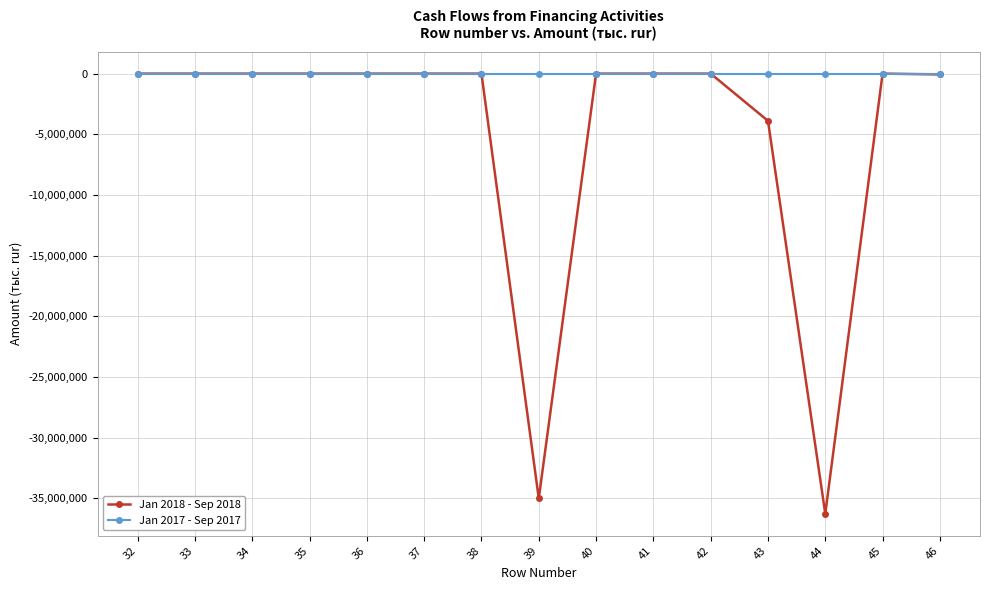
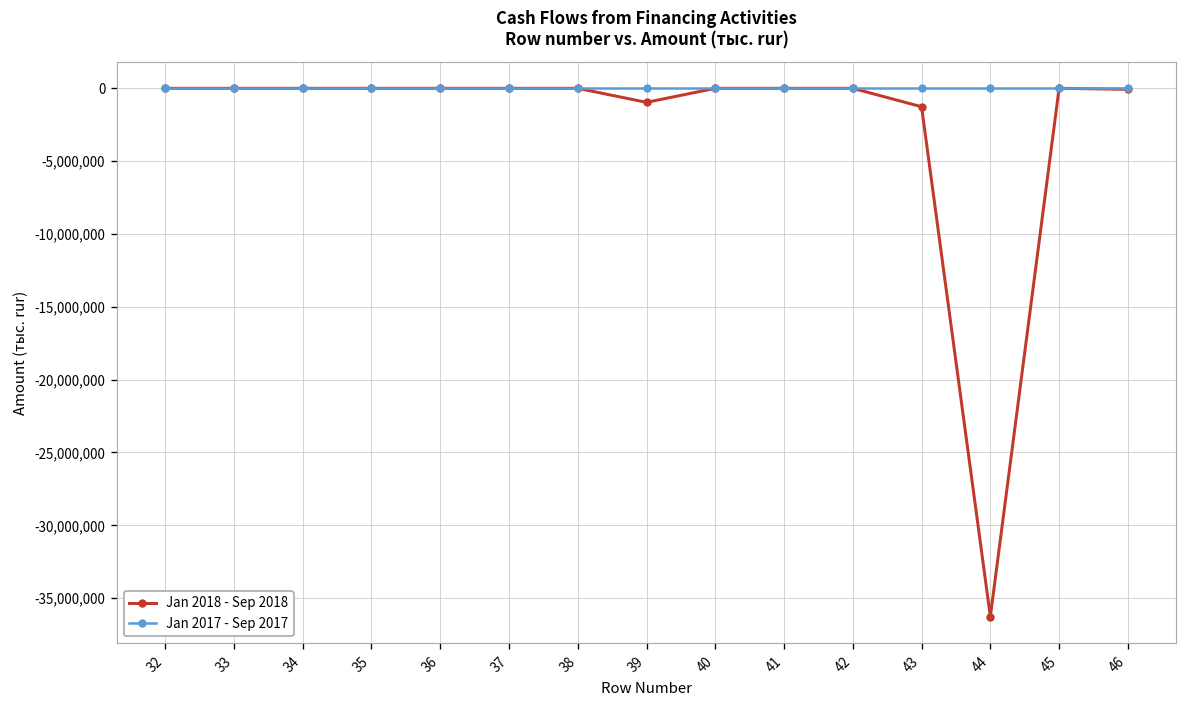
  {
    "Jan 2018 - Sep 2018": {
-     "39": "-35,000,000",
-     "43": "-3,900,000",
+     "39": "-1,000,000",
+     "43": "-1,300,000",
      "44": "-36,300,000"
    },
    "Jan 2017 - Sep 2017": {
      "39": "0",
      "43": "0",
      "44": "0"
    }
  }
